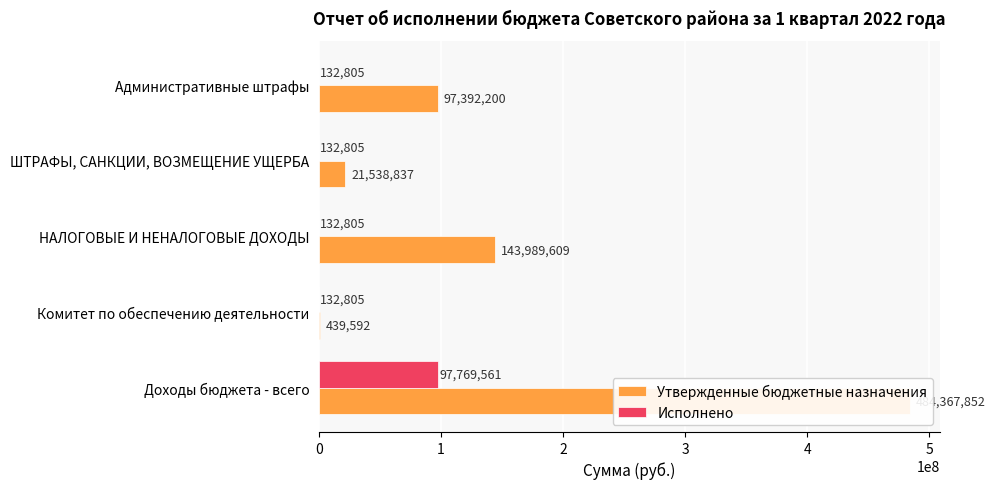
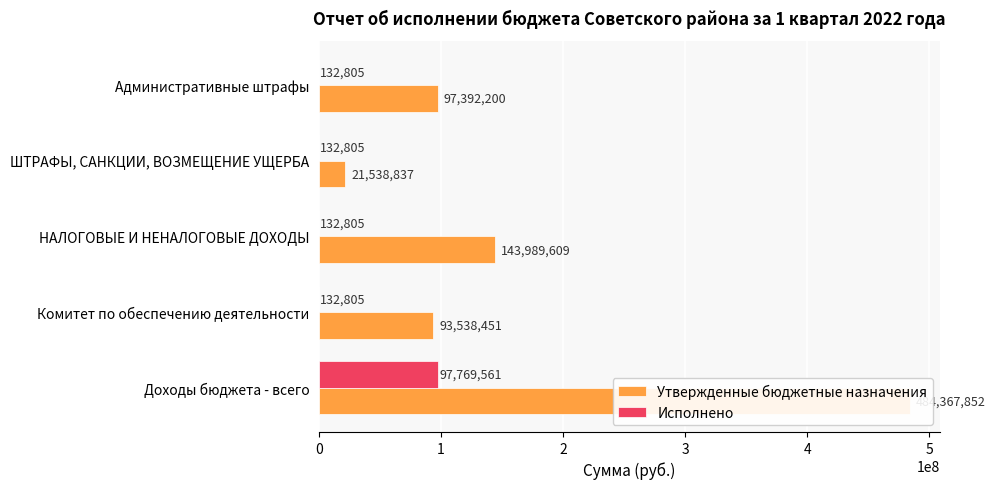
  {
    "Утвержденные бюджетные назначения": {
      "Административные штрафы": "97,392,200",
      "ШТРАФЫ, САНКЦИИ, ВОЗМЕЩЕНИЕ УЩЕРБА": "21,538,837",
      "НАЛОГОВЫЕ И НЕНАЛОГОВЫЕ ДОХОДЫ": "143,989,609",
-     "Комитет по обеспечению деятельности": "439,592"
+     "Комитет по обеспечению деятельности": "93,538,451"
    },
    "Исполнено": {
      "Административные штрафы": "132,805",
      "ШТРАФЫ, САНКЦИИ, ВОЗМЕЩЕНИЕ УЩЕРБА": "132,805",
      "НАЛОГОВЫЕ И НЕНАЛОГОВЫЕ ДОХОДЫ": "132,805",
      "Комитет по обеспечению деятельности": "132,805",
      "Доходы бюджета - всего": "97,769,561"
    }
  }
